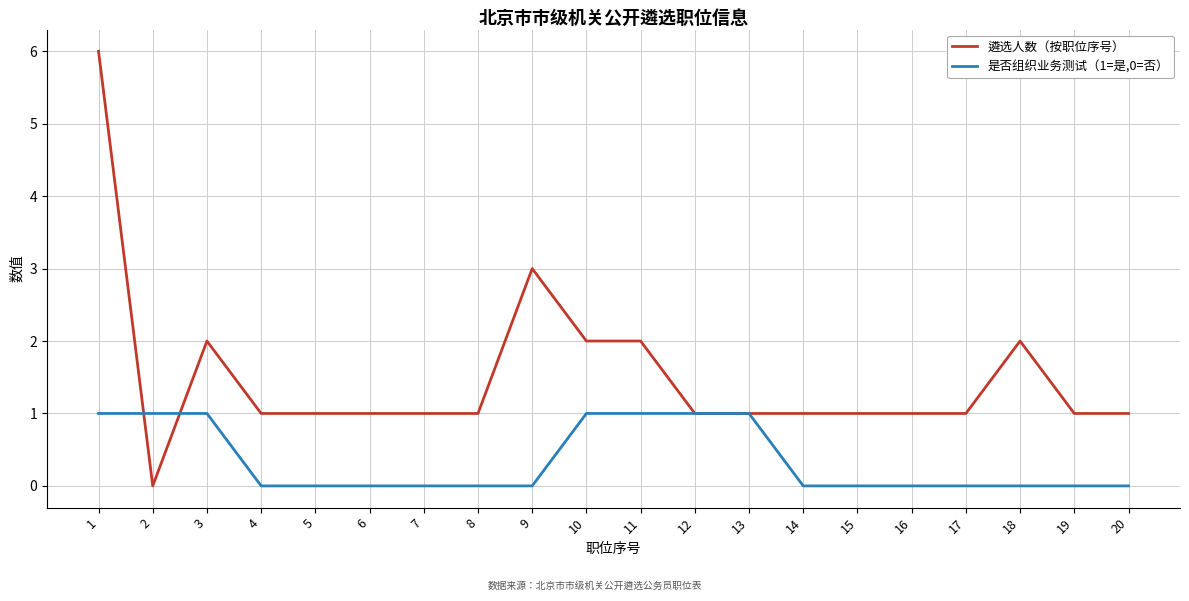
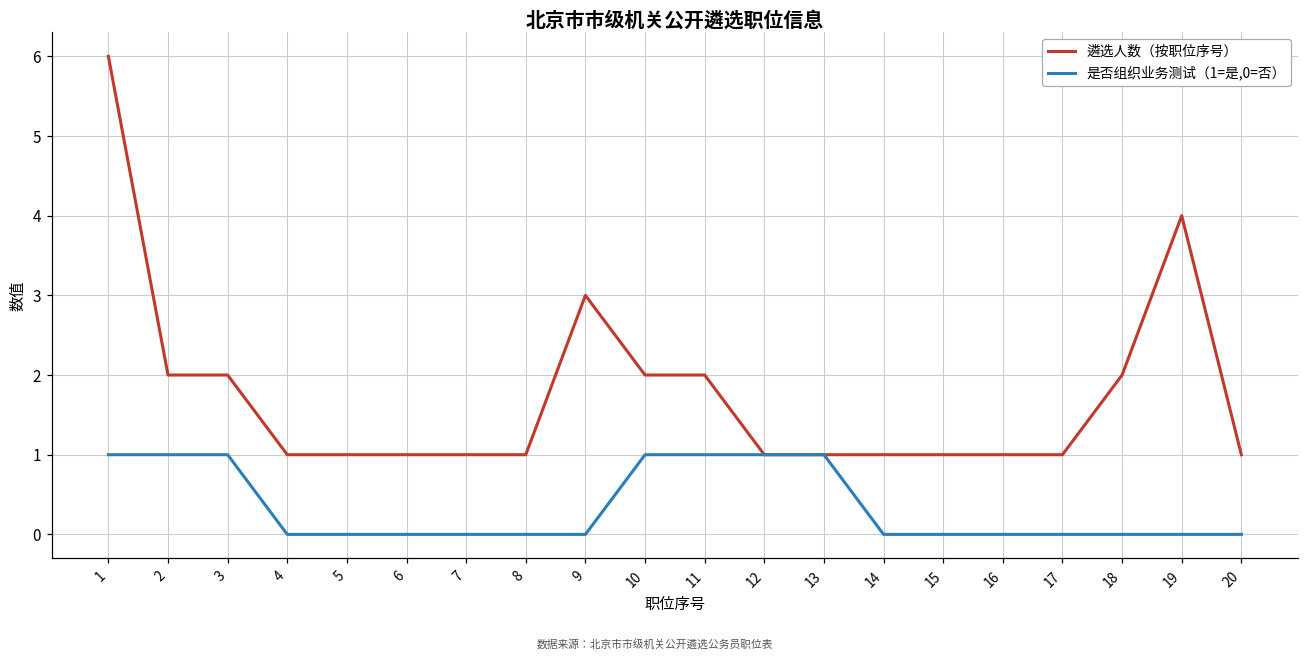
  {
    "遴选人数（按职位序号）": {
      "1": 6,
-     "2": 0,
+     "2": 2,
      "3": 2,
      "4": 1,
      "5": 1,
      "6": 1,
      "7": 1,
      "8": 1,
      "9": 3,
      "10": 2,
      "11": 2,
      "14": 1,
      "15": 1,
      "16": 1,
      "17": 1,
      "18": 2,
-     "19": 1,
+     "19": 4,
      "20": 1
    },
    "是否组织业务测试（1=是,0=否）": {
      "1": 1,
      "2": 1,
      "3": 1,
      "4": 0,
      "5": 0,
      "6": 0,
      "7": 0,
      "8": 0,
      "9": 0,
      "10": 1,
      "11": 1,
      "14": 0,
      "15": 0,
      "16": 0,
      "17": 0,
      "18": 0,
      "19": 0,
      "20": 0
    }
  }
